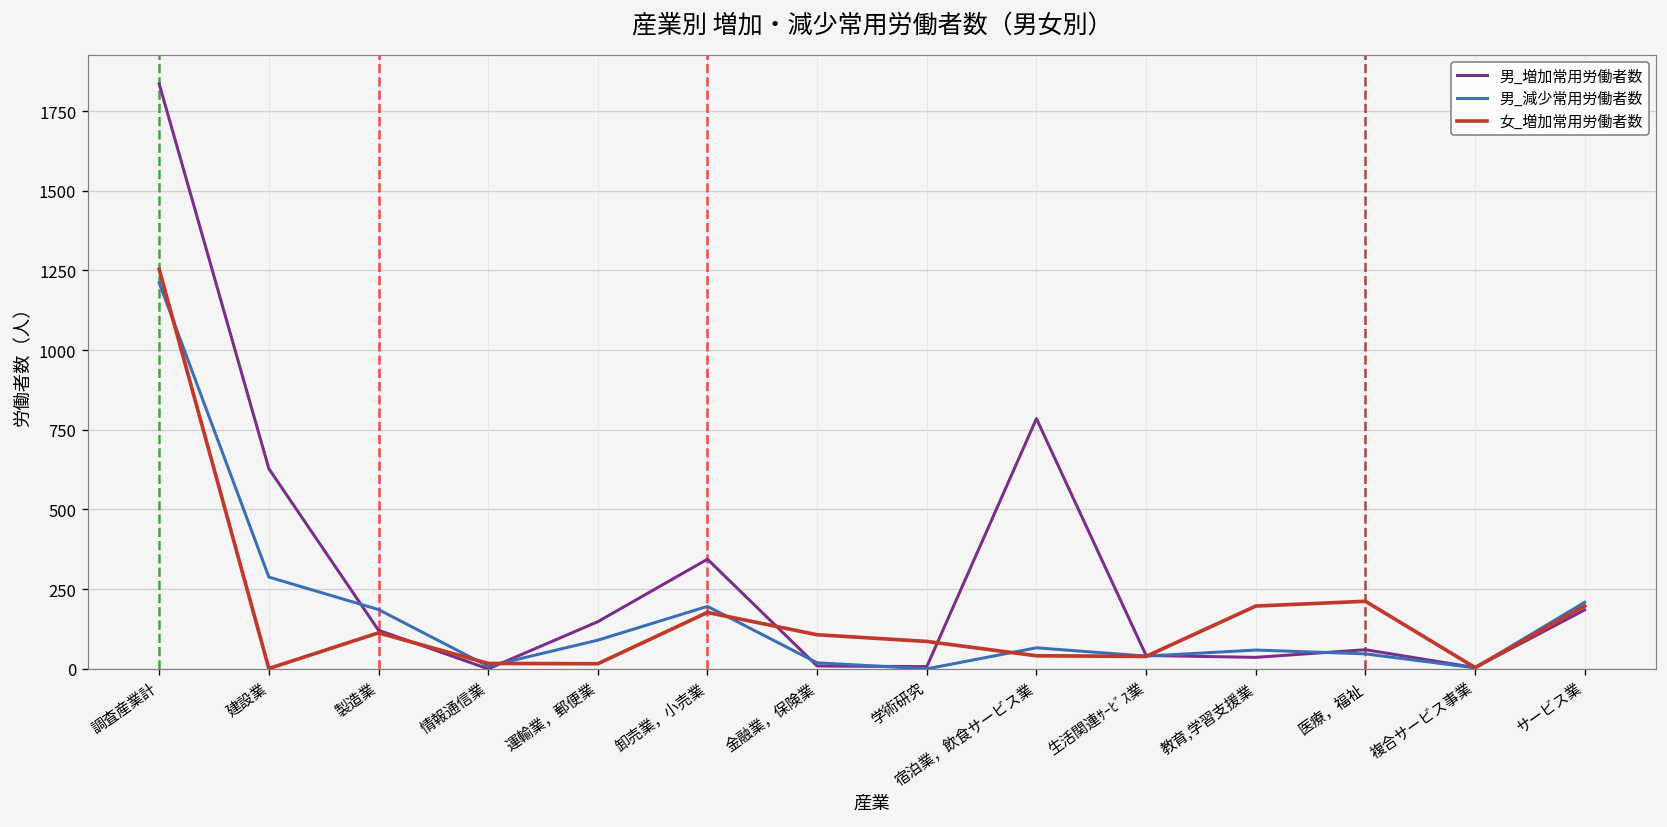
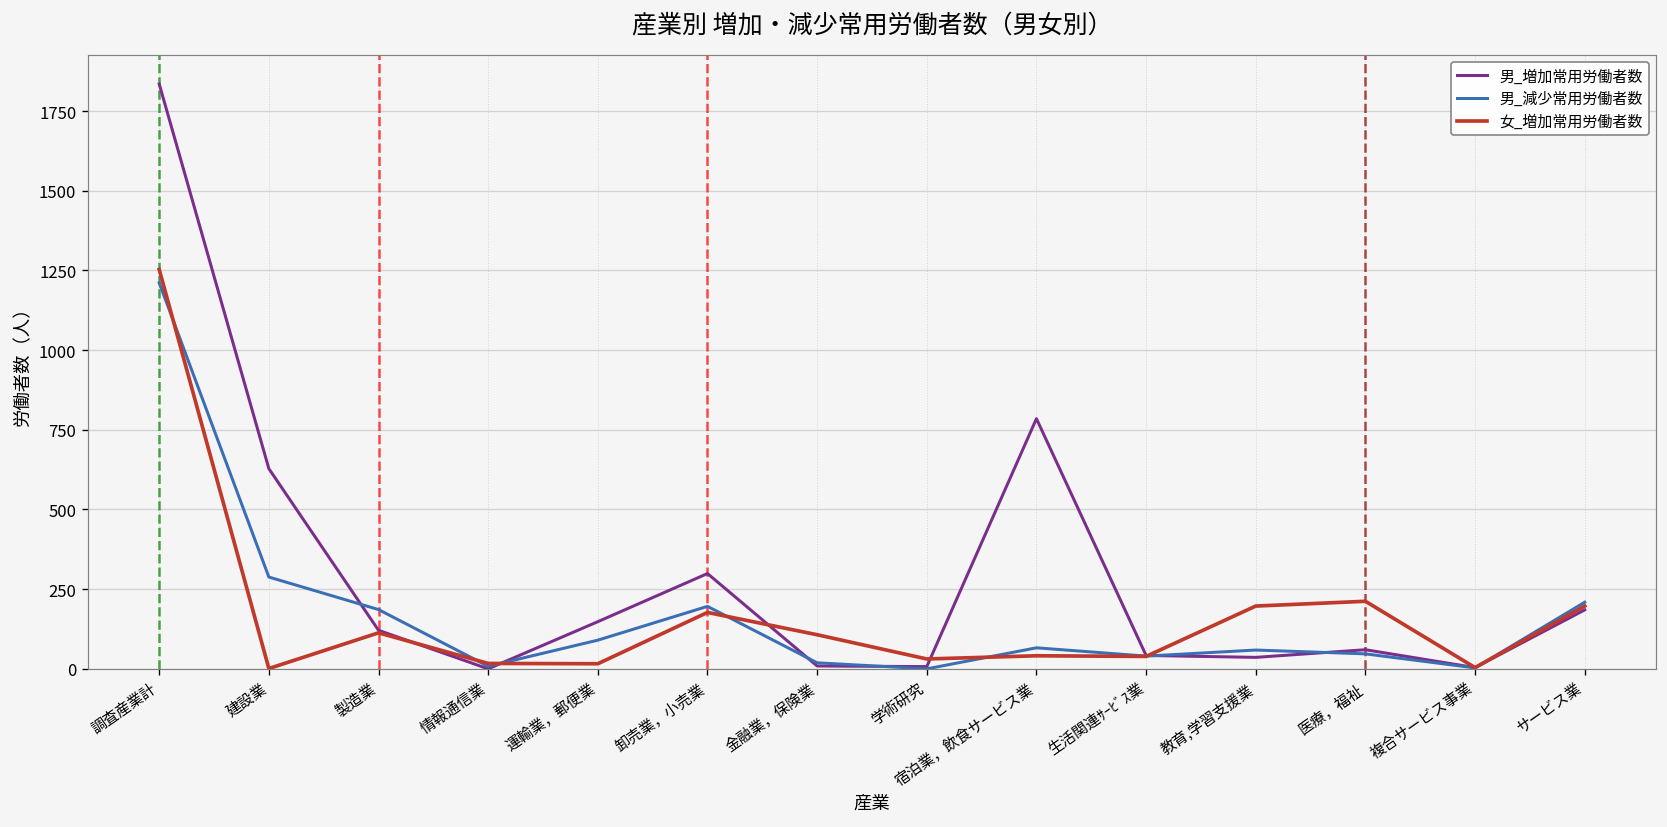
  {
    "男_増加常用労働者数": {
      "調査産業計": 1840,
      "建設業": 630,
      "運輸業，郵便業": 150,
-     "卸売業，小売業": 340,
+     "卸売業，小売業": 300,
      "金融業，保険業": 10,
      "宿泊業，飲食サービス業": 790,
      "教育,学習支援業": 40,
      "医療，福祉": 60,
      "サービス業": 190
    },
    "男_減少常用労働者数": {
      "調査産業計": 1210,
      "建設業": 290,
      "製造業": 190,
      "運輸業，郵便業": 90,
      "卸売業，小売業": 200,
      "金融業，保険業": 20,
      "宿泊業，飲食サービス業": 70,
      "教育,学習支援業": 60,
      "医療，福祉": 50,
      "サービス業": 210
    },
    "女_増加常用労働者数": {
      "調査産業計": 1250,
      "建設業": 0,
      "運輸業，郵便業": 20,
      "卸売業，小売業": 180,
      "金融業，保険業": 110,
-     "学術研究": 90,
+     "学術研究": 30,
      "宿泊業，飲食サービス業": 40,
      "教育,学習支援業": 200,
      "医療，福祉": 210,
      "サービス業": 200
    }
  }
